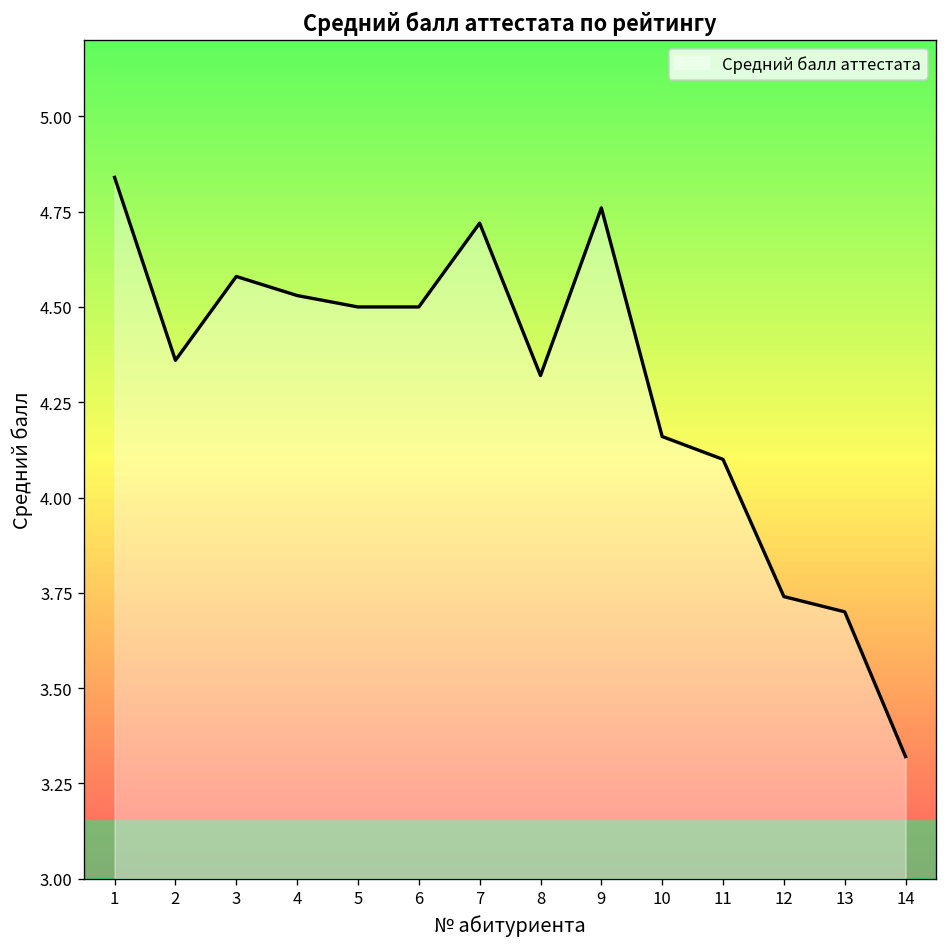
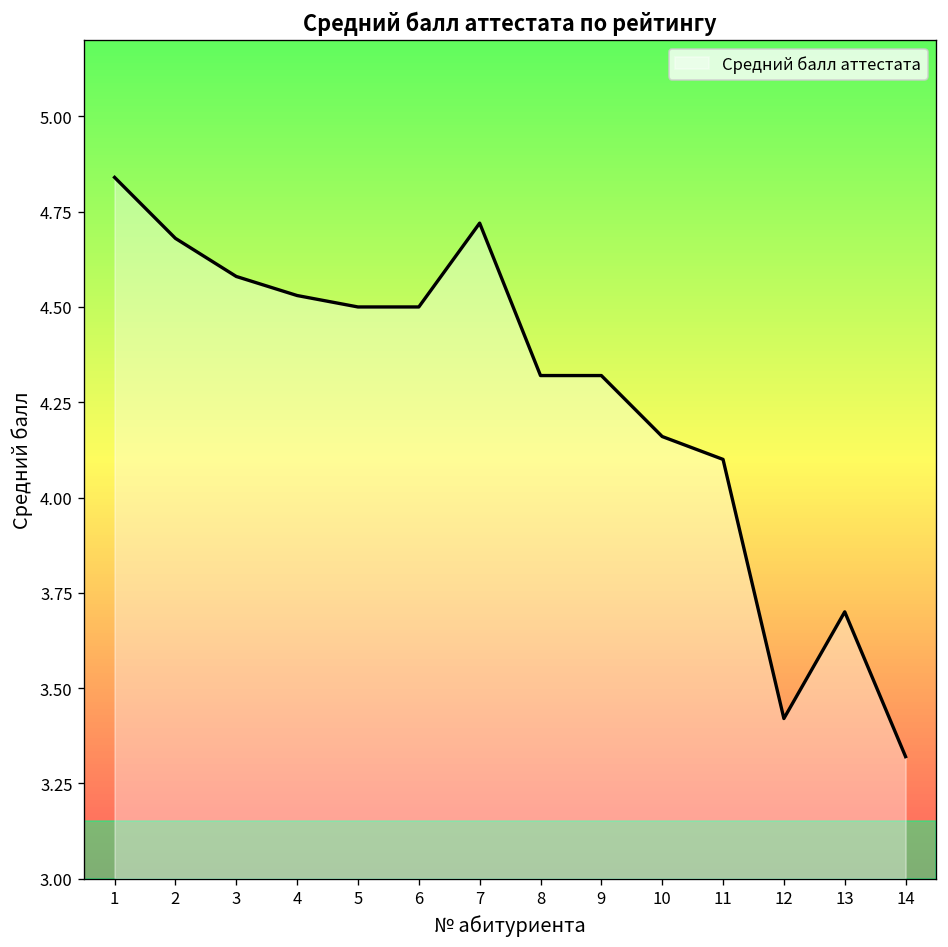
  {
    "1": 4.84,
-   "2": 4.36,
+   "2": 4.68,
    "3": 4.58,
    "4": 4.53,
    "5": 4.50,
    "6": 4.50,
    "7": 4.72,
    "8": 4.32,
-   "9": 4.76,
+   "9": 4.32,
    "10": 4.16,
    "11": 4.10,
-   "12": 3.74,
+   "12": 3.42,
    "13": 3.70,
    "14": 3.32
  }
